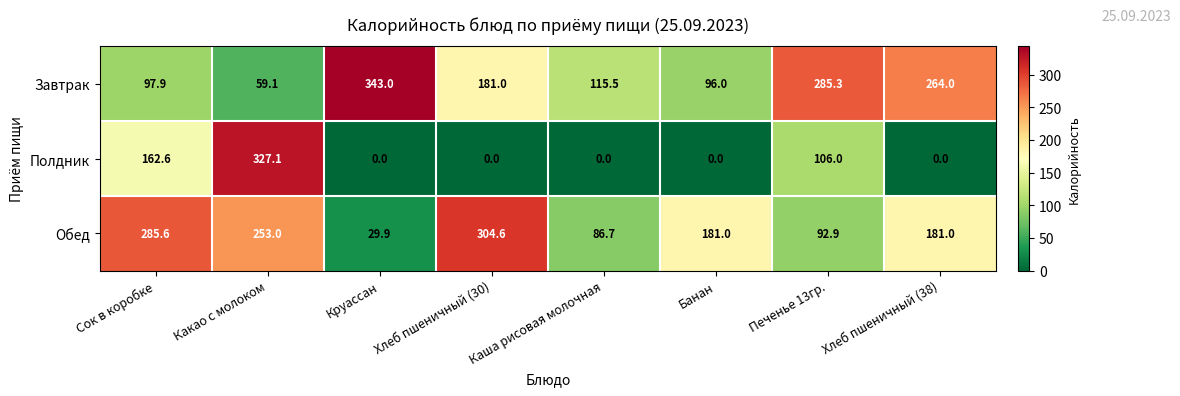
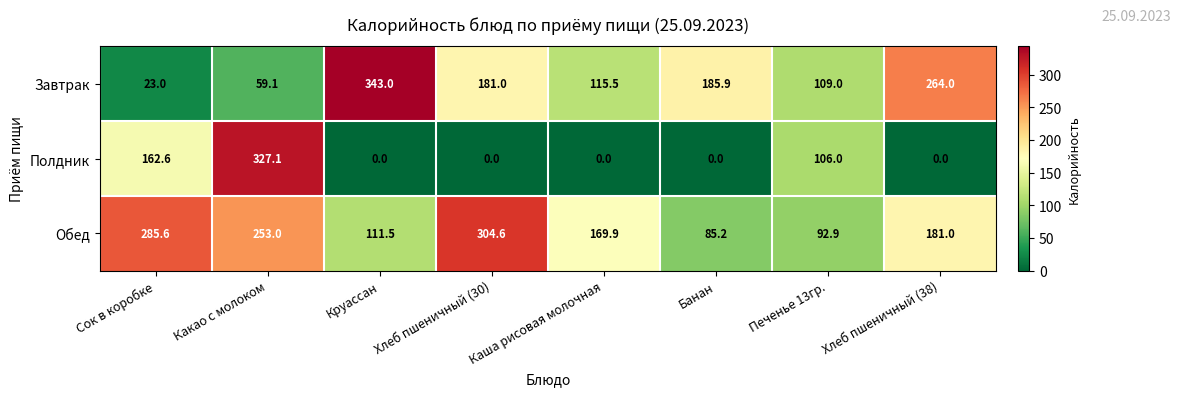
  {
    "Завтрак": {
-     "Сок в коробке": 97.9,
+     "Сок в коробке": 23.0,
      "Какао с молоком": 59.1,
      "Круассан": 343.0,
      "Хлеб пшеничный (30)": 181.0,
      "Каша рисовая молочная": 115.5,
-     "Банан": 96.0,
-     "Печенье 13гр.": 285.3,
+     "Банан": 185.9,
+     "Печенье 13гр.": 109.0,
      "Хлеб пшеничный (38)": 264.0
    },
    "Полдник": {
      "Сок в коробке": 162.6,
      "Какао с молоком": 327.1,
      "Круассан": 0.0,
      "Хлеб пшеничный (30)": 0.0,
      "Каша рисовая молочная": 0.0,
      "Банан": 0.0,
      "Печенье 13гр.": 106.0,
      "Хлеб пшеничный (38)": 0.0
    },
    "Обед": {
      "Сок в коробке": 285.6,
      "Какао с молоком": 253.0,
-     "Круассан": 29.9,
+     "Круассан": 111.5,
      "Хлеб пшеничный (30)": 304.6,
-     "Каша рисовая молочная": 86.7,
-     "Банан": 181.0,
+     "Каша рисовая молочная": 169.9,
+     "Банан": 85.2,
      "Печенье 13гр.": 92.9,
      "Хлеб пшеничный (38)": 181.0
    }
  }
